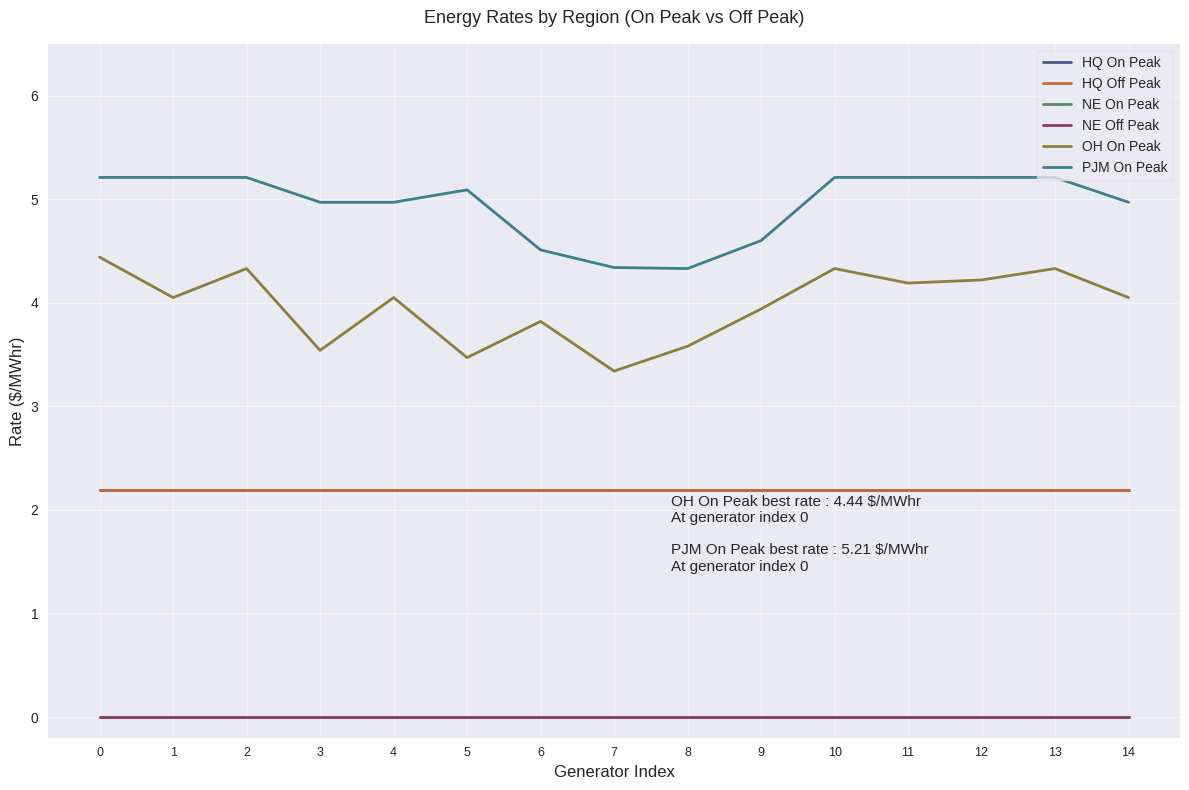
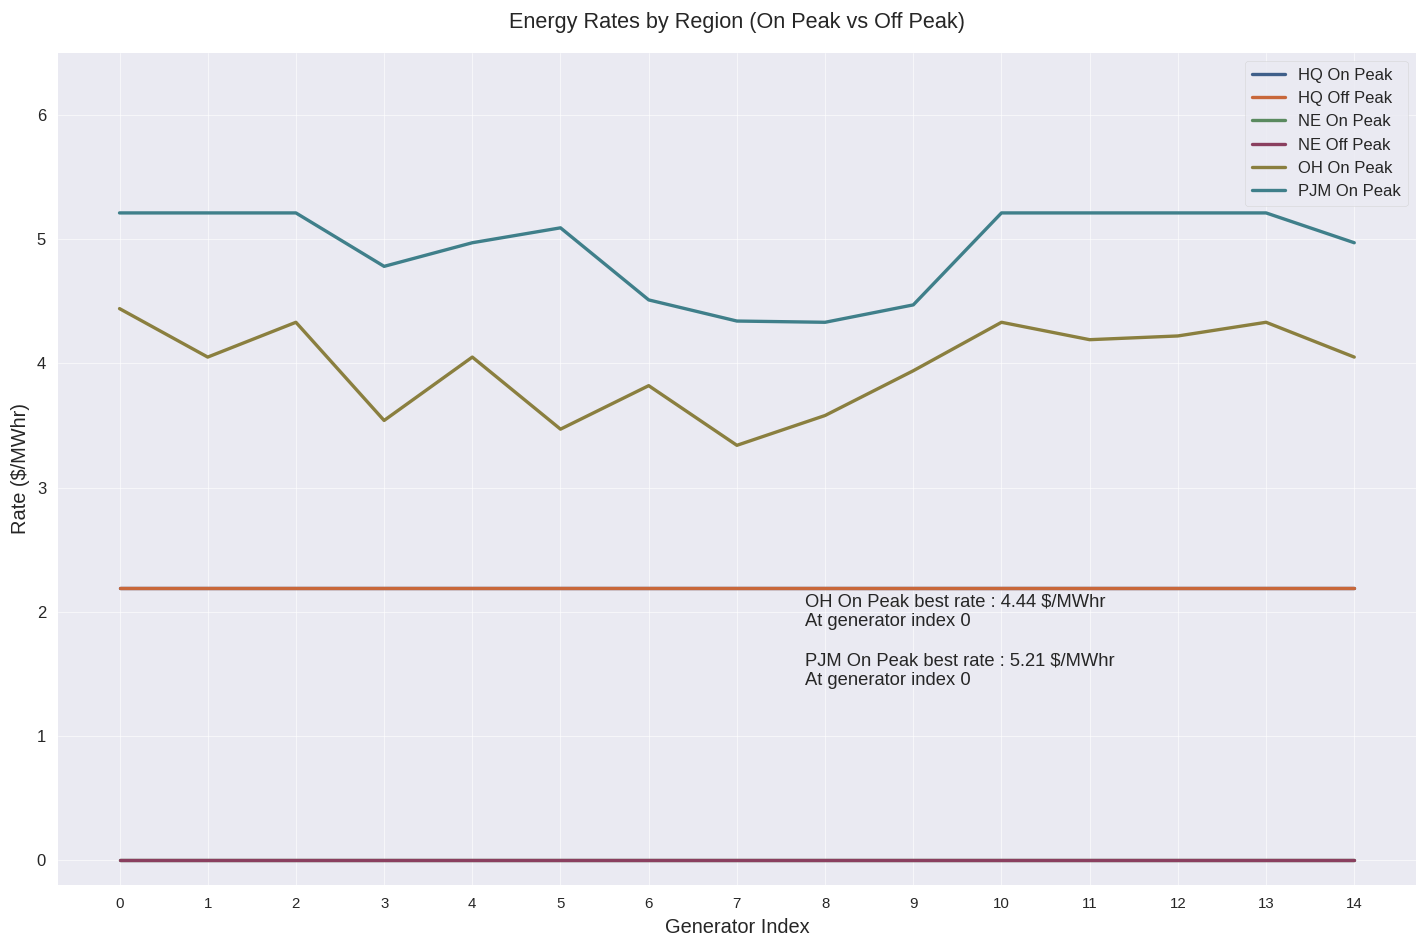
  {
    "HQ Off Peak": {
      "0": 2.19,
      "1": 2.19,
      "2": 2.19,
      "3": 2.19,
      "4": 2.19,
      "5": 2.19,
      "6": 2.19,
      "7": 2.19,
      "8": 2.19,
      "9": 2.19,
      "10": 2.19,
      "11": 2.19,
      "12": 2.19,
      "13": 2.19,
      "14": 2.19
    },
    "NE Off Peak": {
      "0": 0.00,
      "1": 0.00,
      "2": 0.00,
      "3": 0.00,
      "4": 0.00,
      "5": 0.00,
      "6": 0.00,
      "7": 0.00,
      "8": 0.00,
      "9": 0.00,
      "10": 0.00,
      "11": 0.00,
      "12": 0.00,
      "13": 0.00,
      "14": 0.00
    },
    "OH On Peak": {
      "0": 4.44,
      "1": 4.05,
      "2": 4.33,
      "3": 3.54,
      "4": 4.05,
      "5": 3.47,
      "6": 3.82,
      "7": 3.34,
      "8": 3.58,
      "9": 3.94,
      "10": 4.33,
      "11": 4.19,
      "12": 4.22,
      "13": 4.33,
      "14": 4.05
    },
    "PJM On Peak": {
      "0": 5.21,
      "1": 5.21,
      "2": 5.21,
-     "3": 4.97,
+     "3": 4.78,
      "4": 4.97,
      "5": 5.09,
      "6": 4.51,
      "7": 4.34,
      "8": 4.33,
-     "9": 4.60,
+     "9": 4.47,
      "10": 5.21,
      "11": 5.21,
      "12": 5.21,
      "14": 4.97
    }
  }
